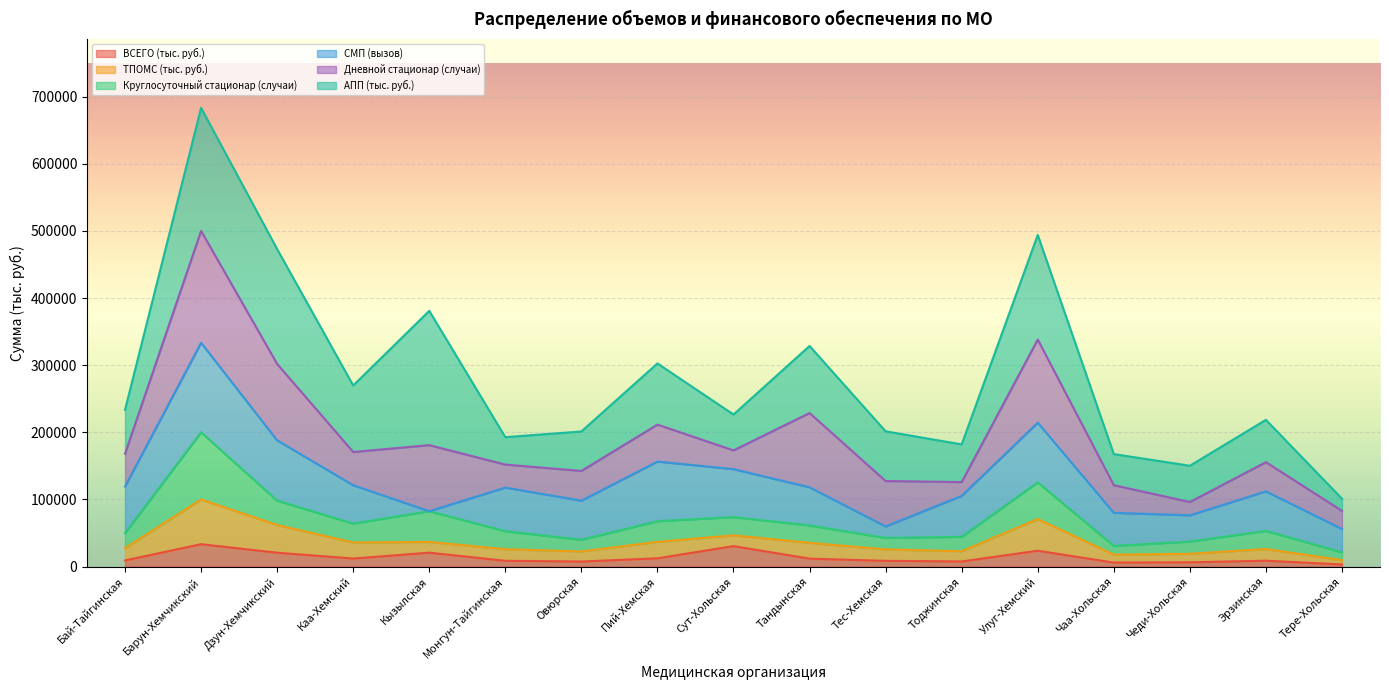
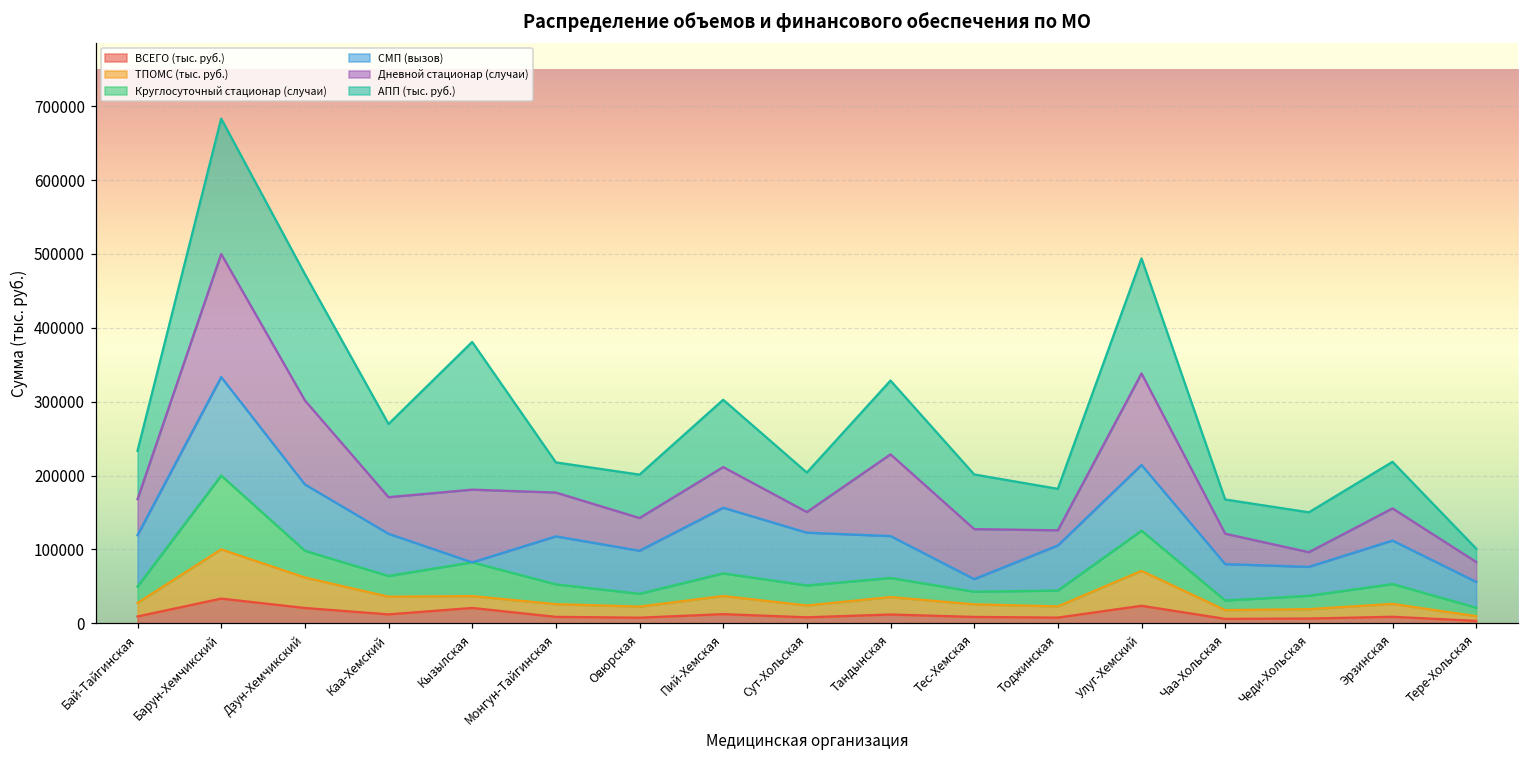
  {
    "ВСЕГО (тыс. руб.)": {
      "Бай-Тайгинская": 10000,
      "Барун-Хемчикский": 30000,
      "Дзун-Хемчикский": 20000,
      "Каа-Хемский": 10000,
      "Кызылская": 20000,
      "Монгун-Тайгинская": 10000,
      "Овюрская": 10000,
      "Пий-Хемская": 10000,
-     "Сут-Хольская": 30000,
+     "Сут-Хольская": 10000,
      "Тандынская": 10000,
      "Тес-Хемская": 10000,
      "Тоджинская": 10000,
      "Улуг-Хемский": 20000,
      "Чаа-Хольская": 10000,
      "Чеди-Хольская": 10000,
      "Эрзинская": 10000,
      "Тере-Хольская": 0
    },
    "ТПОМС (тыс. руб.)": {
      "Бай-Тайгинская": 20000,
      "Барун-Хемчикский": 70000,
      "Дзун-Хемчикский": 40000,
      "Каа-Хемский": 20000,
      "Кызылская": 20000,
      "Монгун-Тайгинская": 20000,
      "Овюрская": 20000,
      "Пий-Хемская": 20000,
      "Сут-Хольская": 20000,
      "Тандынская": 20000,
      "Тес-Хемская": 20000,
      "Тоджинская": 20000,
      "Улуг-Хемский": 50000,
      "Чаа-Хольская": 10000,
      "Чеди-Хольская": 10000,
      "Эрзинская": 20000,
      "Тере-Хольская": 10000
    },
    "СМП (вызов)": {
      "Бай-Тайгинская": 70000,
      "Барун-Хемчикский": 130000,
      "Дзун-Хемчикский": 90000,
      "Каа-Хемский": 60000,
      "Монгун-Тайгинская": 60000,
      "Овюрская": 60000,
      "Пий-Хемская": 90000,
      "Сут-Хольская": 70000,
      "Тандынская": 60000,
      "Тес-Хемская": 20000,
      "Тоджинская": 60000,
      "Улуг-Хемский": 90000,
      "Чаа-Хольская": 50000,
      "Чеди-Хольская": 40000,
      "Эрзинская": 60000,
      "Тере-Хольская": 30000
    },
    "Дневной стационар (случаи)": {
      "Бай-Тайгинская": 50000,
      "Барун-Хемчикский": 170000,
      "Дзун-Хемчикский": 110000,
      "Каа-Хемский": 50000,
      "Кызылская": 100000,
-     "Монгун-Тайгинская": 30000,
+     "Монгун-Тайгинская": 60000,
      "Овюрская": 40000,
      "Пий-Хемская": 60000,
      "Сут-Хольская": 30000,
      "Тандынская": 110000,
      "Тес-Хемская": 70000,
      "Тоджинская": 20000,
      "Улуг-Хемский": 120000,
      "Чаа-Хольская": 40000,
      "Чеди-Хольская": 20000,
      "Эрзинская": 40000,
      "Тере-Хольская": 30000
    }
  }
